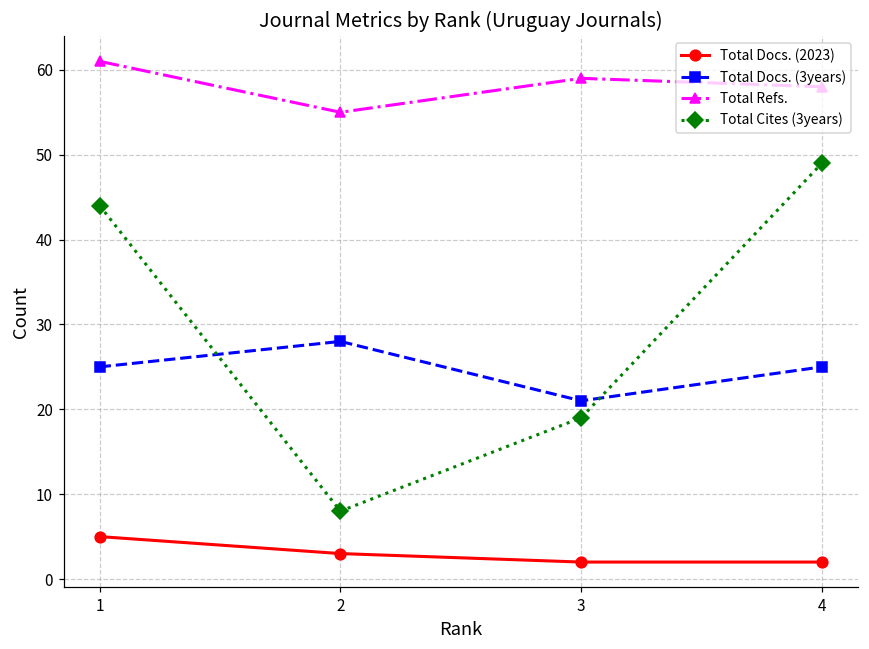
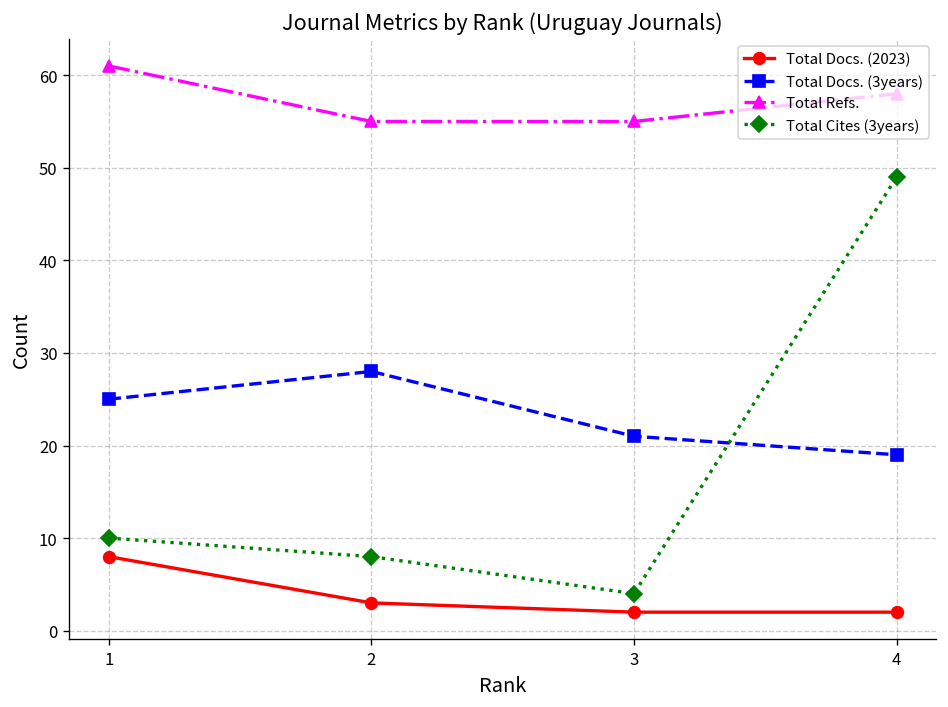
  {
    "Total Docs. (2023)": {
-     "1": 5,
+     "1": 8,
      "2": 3,
      "3": 2,
      "4": 2
    },
    "Total Docs. (3years)": {
      "1": 25,
      "2": 28,
      "3": 21,
-     "4": 25
+     "4": 19
    },
    "Total Refs.": {
      "1": 61,
      "2": 55,
-     "3": 59
+     "3": 55
    },
    "Total Cites (3years)": {
-     "1": 44,
+     "1": 10,
      "2": 8,
-     "3": 19,
+     "3": 4,
      "4": 49
    }
  }
